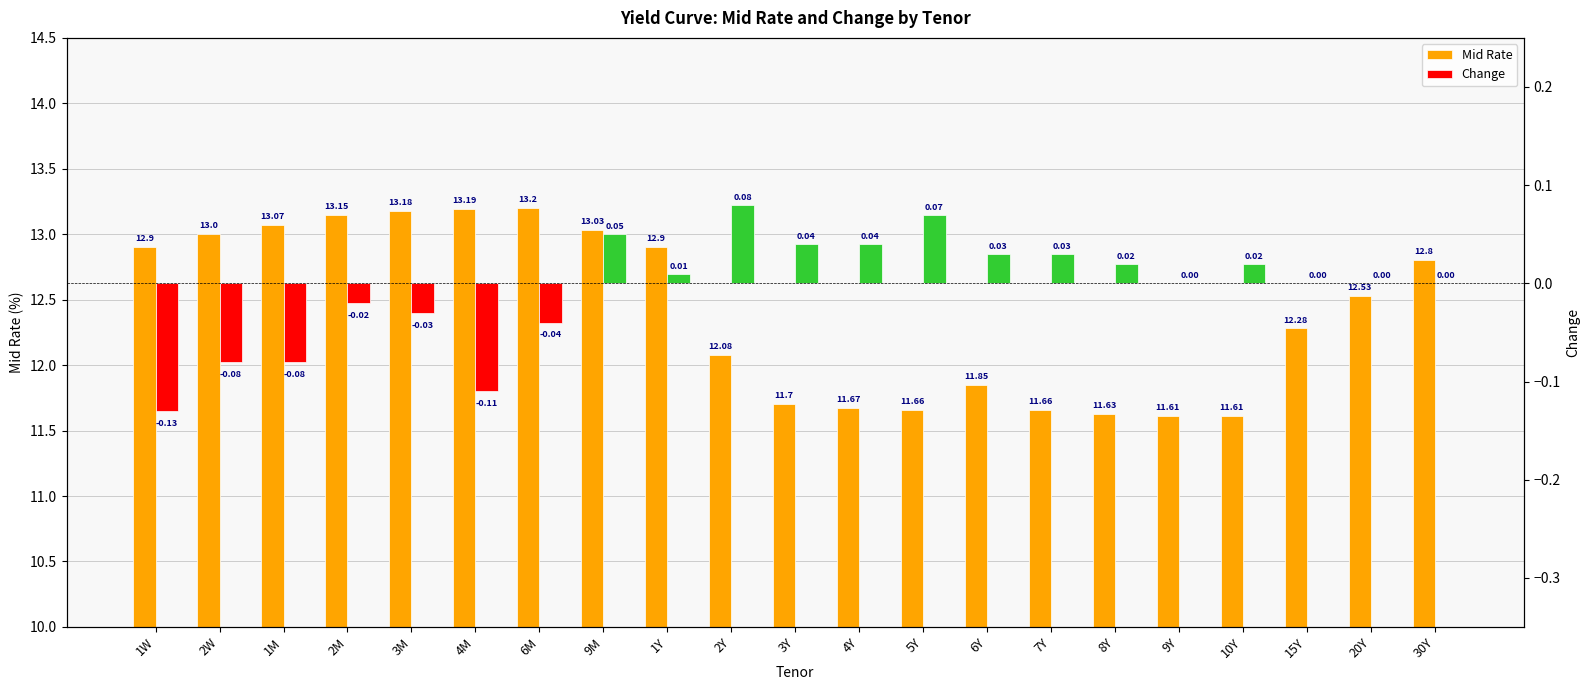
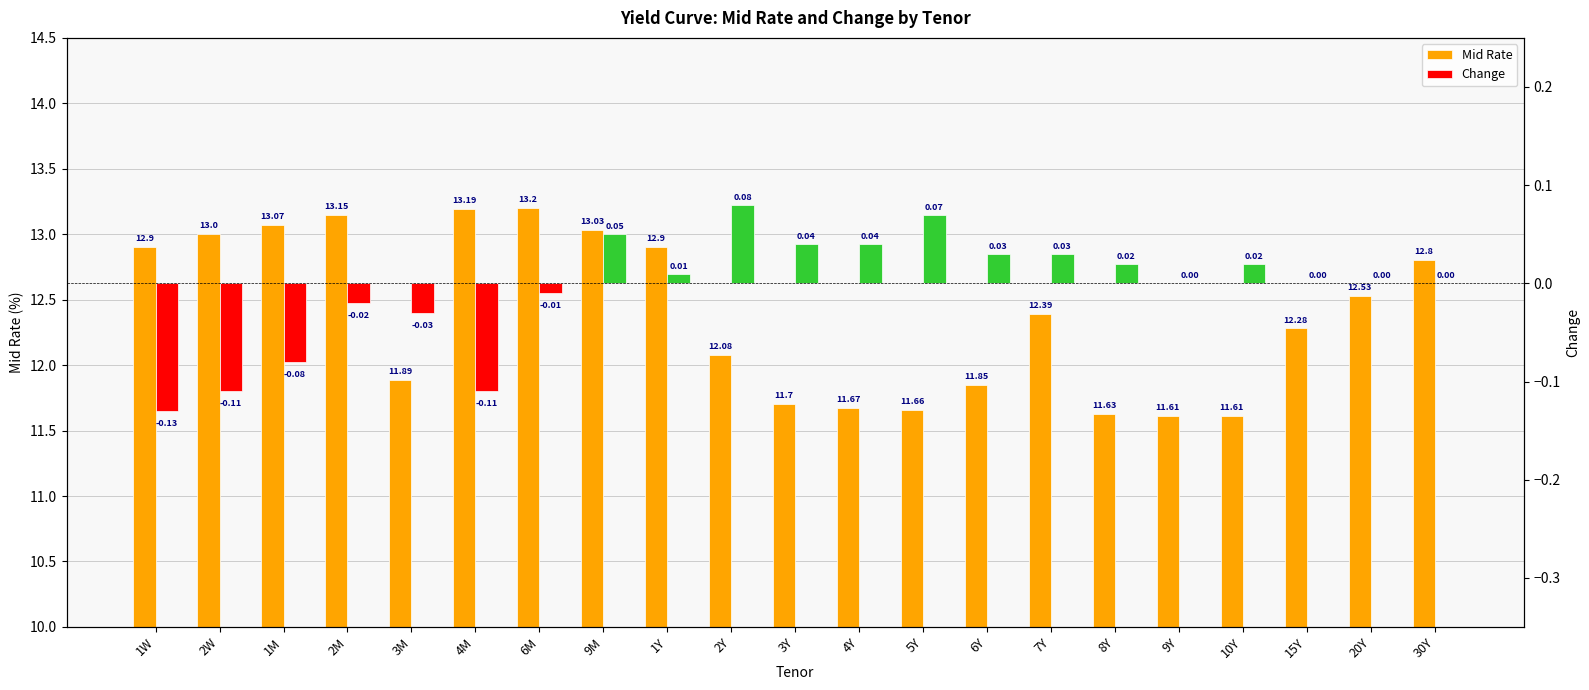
  {
    "Mid Rate": {
      "1W": 12.9,
      "2W": 13.0,
      "1M": 13.07,
      "2M": 13.15,
-     "3M": 13.18,
+     "3M": 11.89,
      "4M": 13.19,
      "6M": 13.2,
      "9M": 13.03,
      "1Y": 12.9,
      "2Y": 12.08,
      "3Y": 11.7,
      "4Y": 11.67,
      "5Y": 11.66,
      "6Y": 11.85,
-     "7Y": 11.66,
+     "7Y": 12.39,
      "8Y": 11.63,
      "9Y": 11.61,
      "10Y": 11.61,
      "15Y": 12.28,
      "20Y": 12.53,
      "30Y": 12.8
    },
    "Change": {
      "1W": -0.13,
-     "2W": -0.08,
+     "2W": -0.11,
      "1M": -0.08,
      "2M": -0.02,
      "3M": -0.03,
      "4M": -0.11,
-     "6M": -0.04,
+     "6M": -0.01,
      "9M": 0.05,
      "1Y": 0.01,
      "2Y": 0.08,
      "3Y": 0.04,
      "4Y": 0.04,
      "5Y": 0.07,
      "6Y": 0.03,
      "7Y": 0.03,
      "8Y": 0.02,
      "9Y": 0.00,
      "10Y": 0.02,
      "15Y": 0.00,
      "20Y": 0.00,
      "30Y": 0.00
    }
  }
